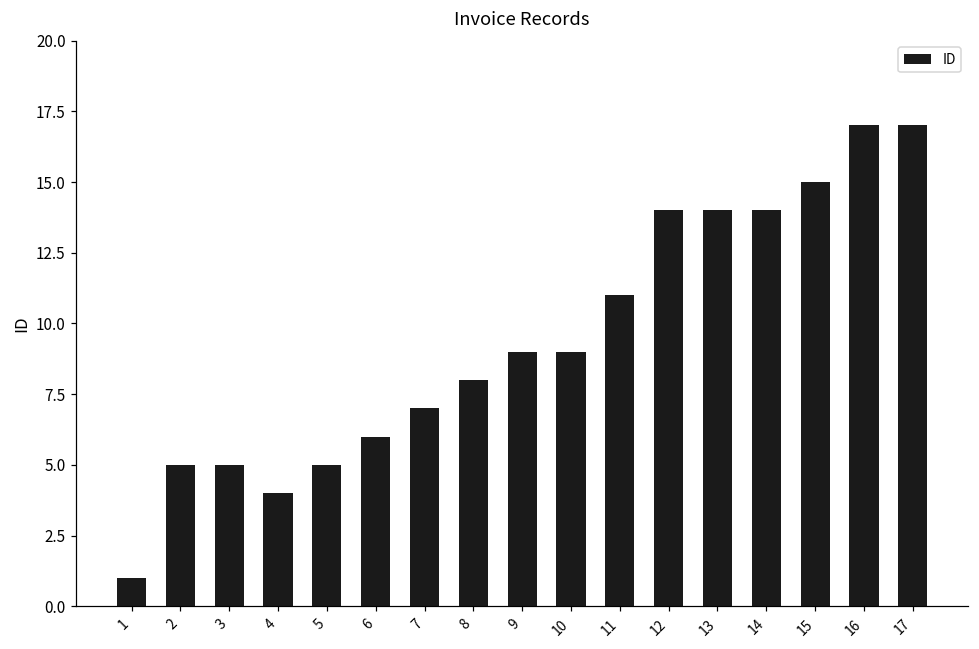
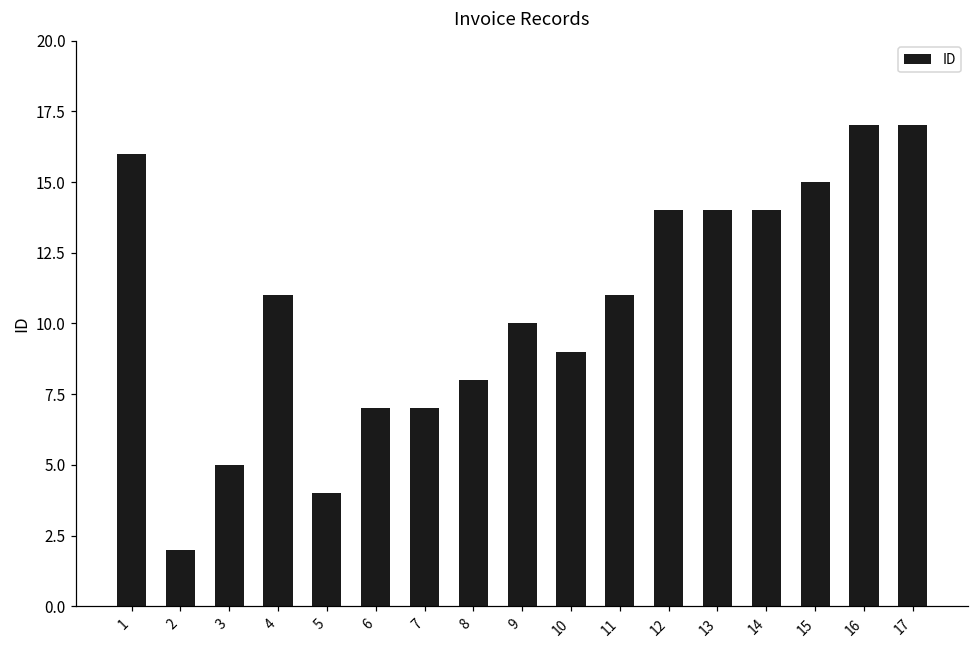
  {
-   "1": 1,
-   "2": 5,
+   "1": 16,
+   "2": 2,
    "3": 5,
-   "4": 4,
-   "5": 5,
-   "6": 6,
+   "4": 11,
+   "5": 4,
+   "6": 7,
    "7": 7,
    "8": 8,
-   "9": 9,
+   "9": 10,
    "10": 9,
    "11": 11,
    "12": 14,
    "13": 14,
    "14": 14,
    "15": 15,
    "16": 17,
    "17": 17
  }
